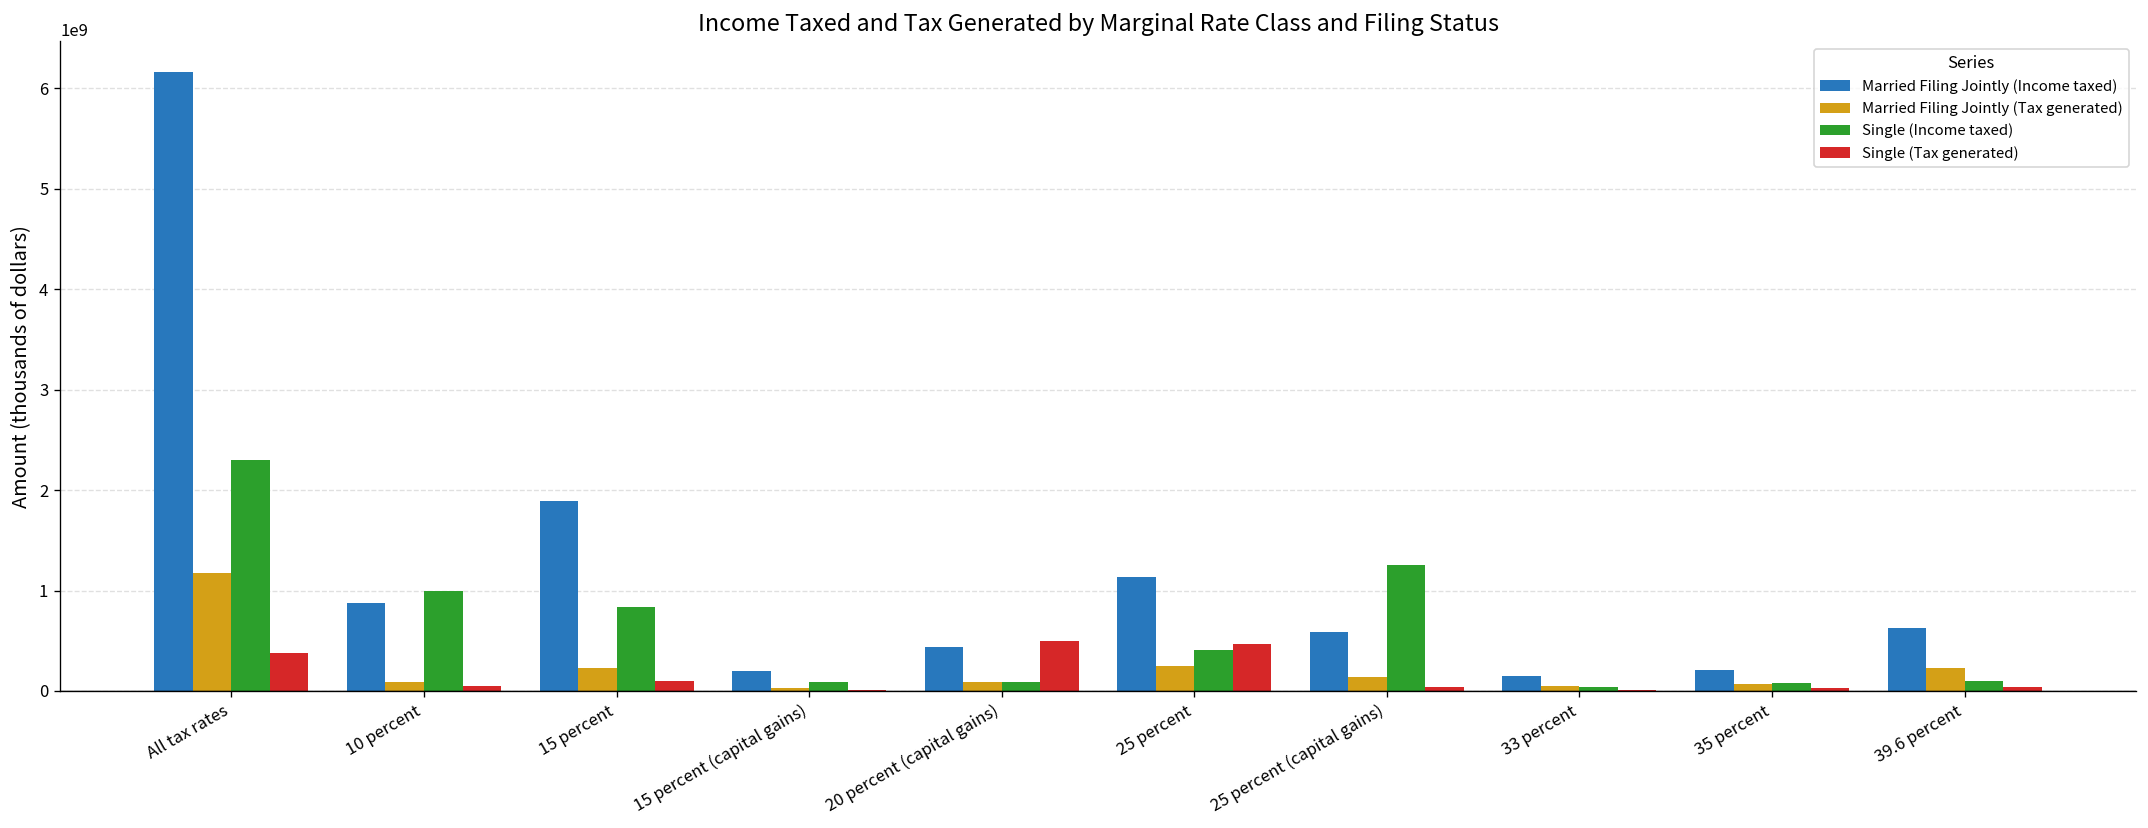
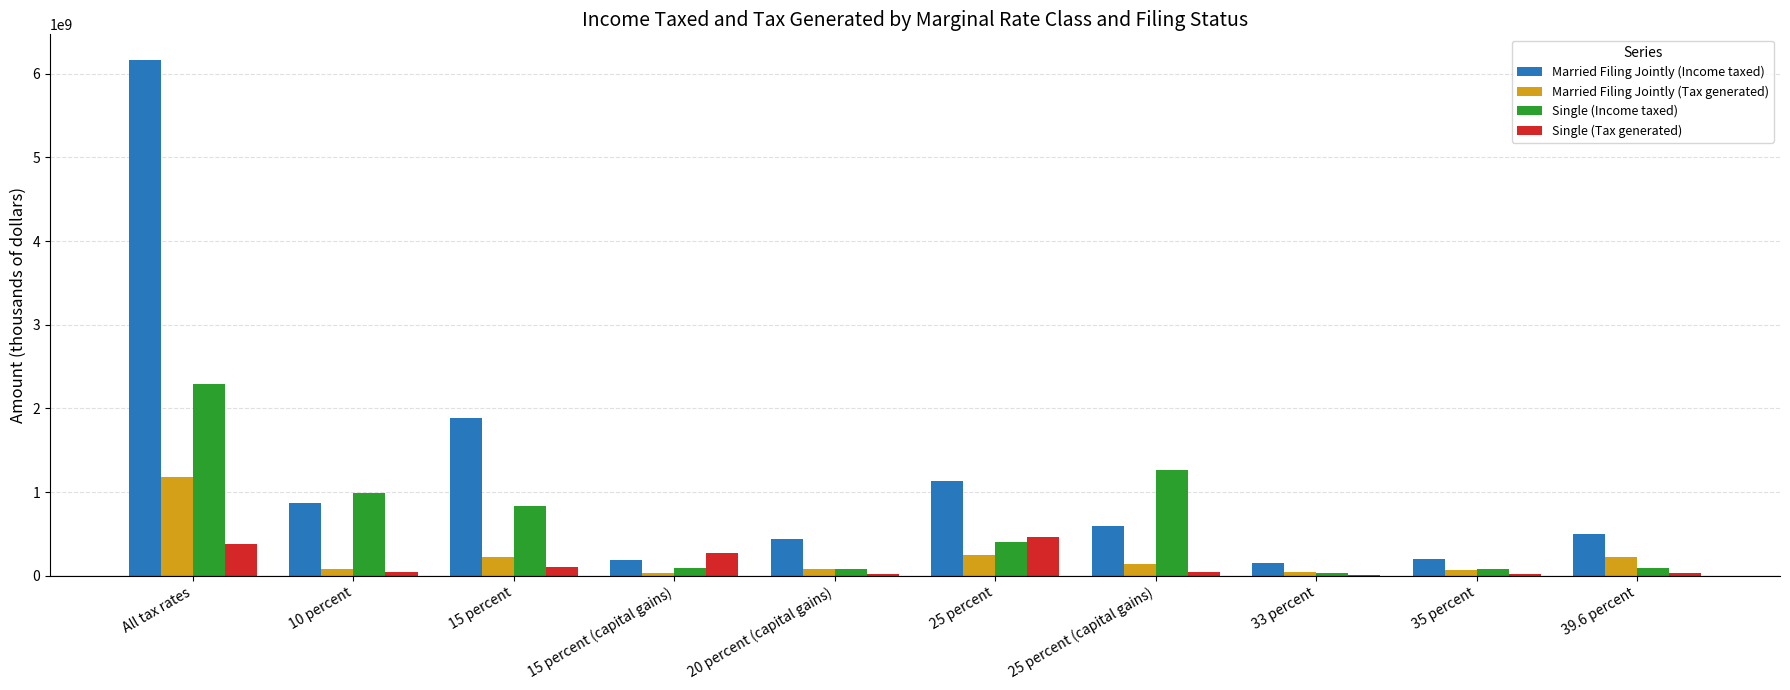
  {
    "Married Filing Jointly (Income taxed)": {
      "All tax rates": 6200000000,
      "10 percent": 900000000,
      "15 percent": 1900000000,
      "15 percent (capital gains)": 200000000,
      "20 percent (capital gains)": 400000000,
      "25 percent": 1100000000,
      "25 percent (capital gains)": 600000000,
      "33 percent": 200000000,
      "35 percent": 200000000,
-     "39.6 percent": 600000000
+     "39.6 percent": 500000000
    },
    "Married Filing Jointly (Tax generated)": {
      "All tax rates": 1200000000,
      "10 percent": 100000000,
      "15 percent": 200000000,
      "20 percent (capital gains)": 100000000,
      "25 percent": 200000000,
      "25 percent (capital gains)": 100000000,
      "33 percent": 0,
      "35 percent": 100000000,
      "39.6 percent": 200000000
    },
    "Single (Income taxed)": {
      "All tax rates": 2300000000,
      "10 percent": 1000000000,
      "15 percent": 800000000,
      "15 percent (capital gains)": 100000000,
      "20 percent (capital gains)": 100000000,
      "25 percent": 400000000,
      "25 percent (capital gains)": 1300000000,
      "33 percent": 0,
      "35 percent": 100000000,
      "39.6 percent": 100000000
    },
    "Single (Tax generated)": {
      "All tax rates": 400000000,
      "10 percent": 0,
      "15 percent": 100000000,
-     "15 percent (capital gains)": 0,
-     "20 percent (capital gains)": 500000000,
+     "15 percent (capital gains)": 300000000,
+     "20 percent (capital gains)": 0,
      "25 percent": 500000000,
      "25 percent (capital gains)": 0,
      "39.6 percent": 0
    }
  }
